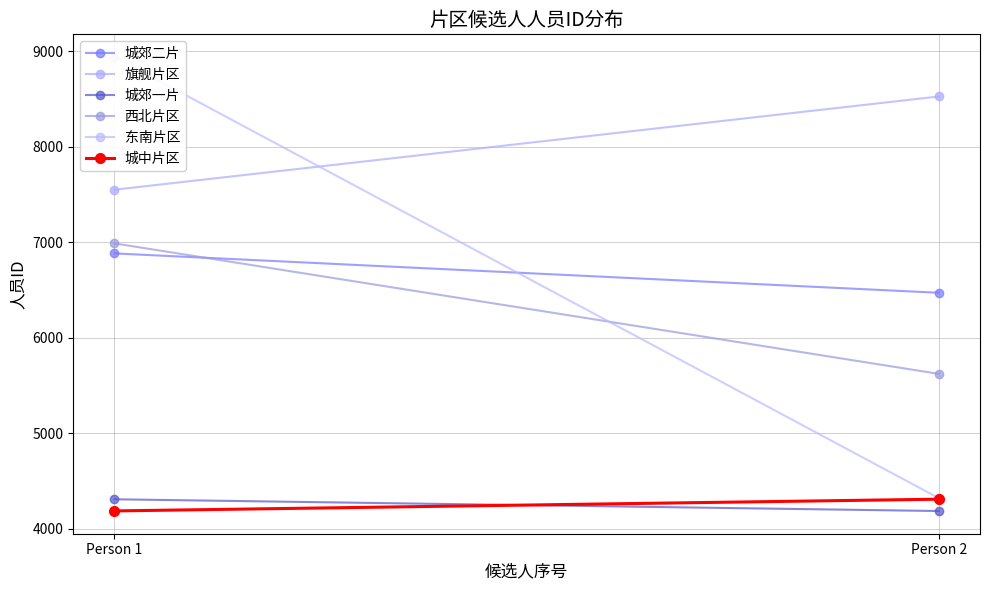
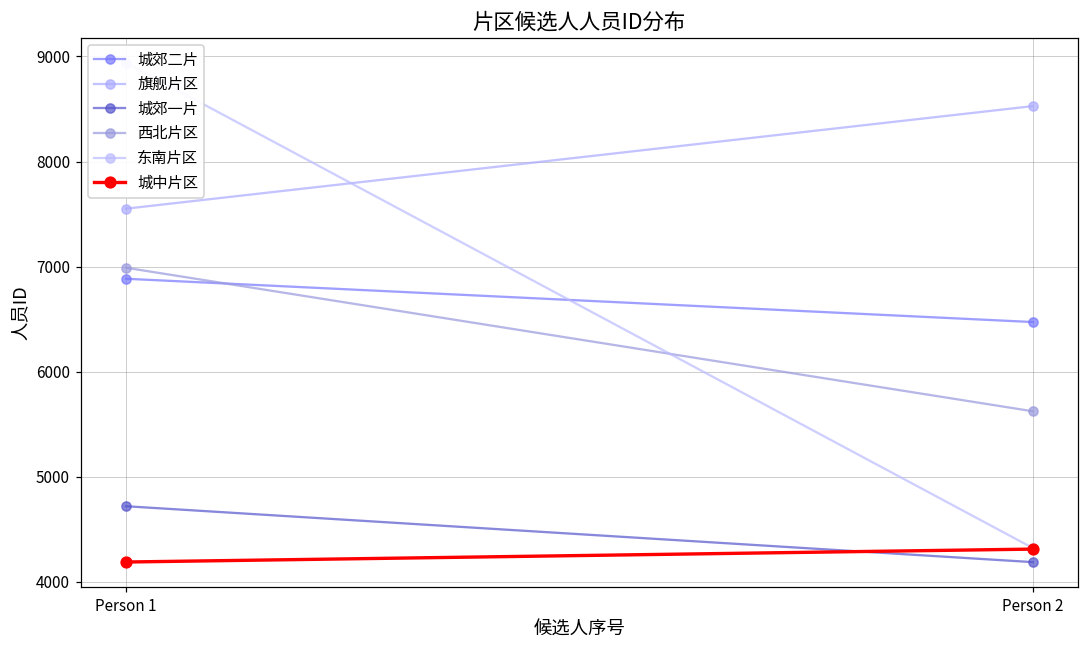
  {
    "城郊一片": {
-     "Person 1": 4300,
+     "Person 1": 4700,
      "Person 2": 4200
    },
    "城中片区": {
      "Person 1": 4200
    }
  }
